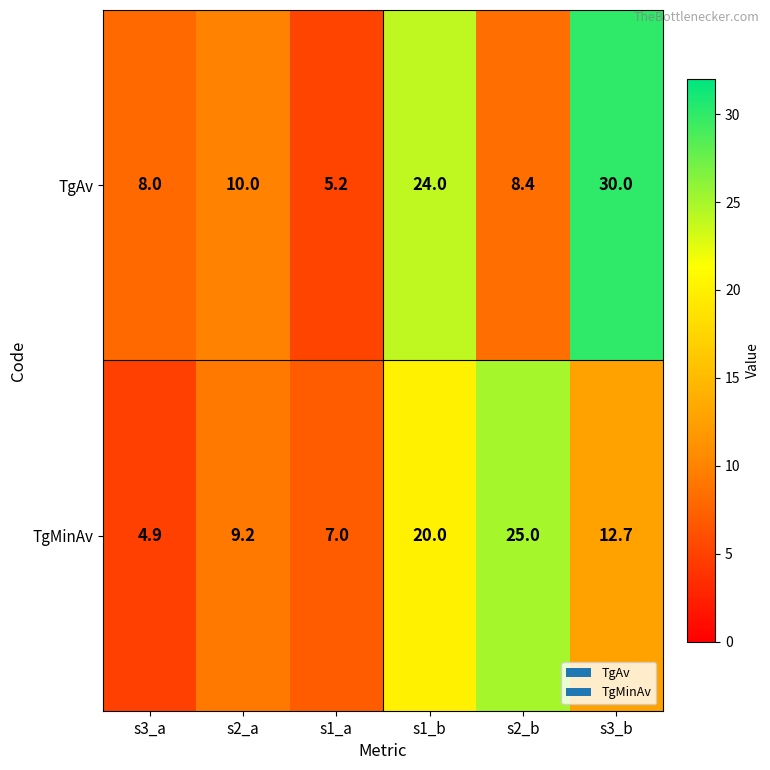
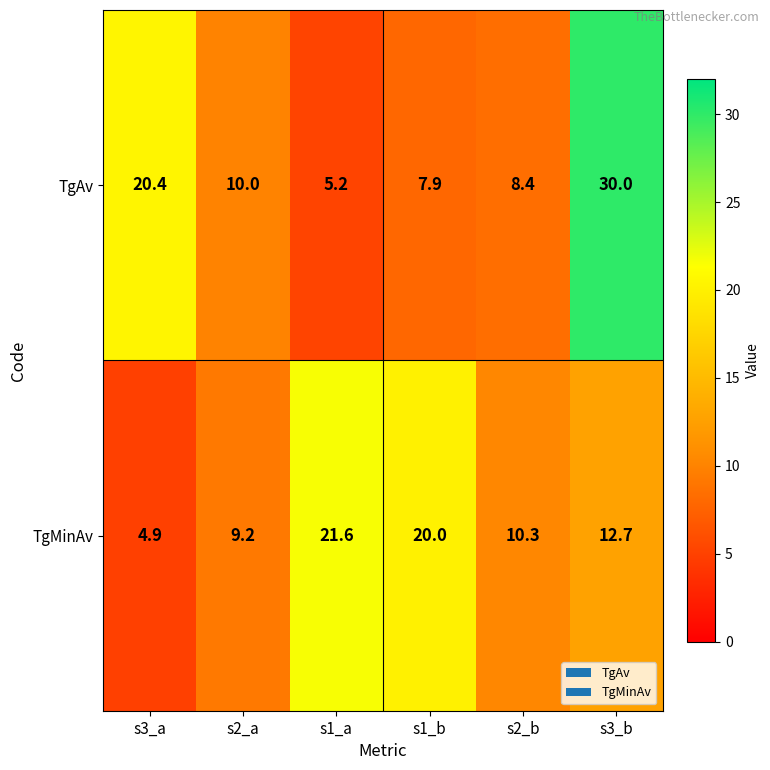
  {
    "TgAv": {
-     "s3_a": 8.0,
+     "s3_a": 20.4,
      "s2_a": 10.0,
      "s1_a": 5.2,
-     "s1_b": 24.0,
+     "s1_b": 7.9,
      "s2_b": 8.4,
      "s3_b": 30.0
    },
    "TgMinAv": {
      "s3_a": 4.9,
      "s2_a": 9.2,
-     "s1_a": 7.0,
+     "s1_a": 21.6,
      "s1_b": 20.0,
-     "s2_b": 25.0,
+     "s2_b": 10.3,
      "s3_b": 12.7
    }
  }
